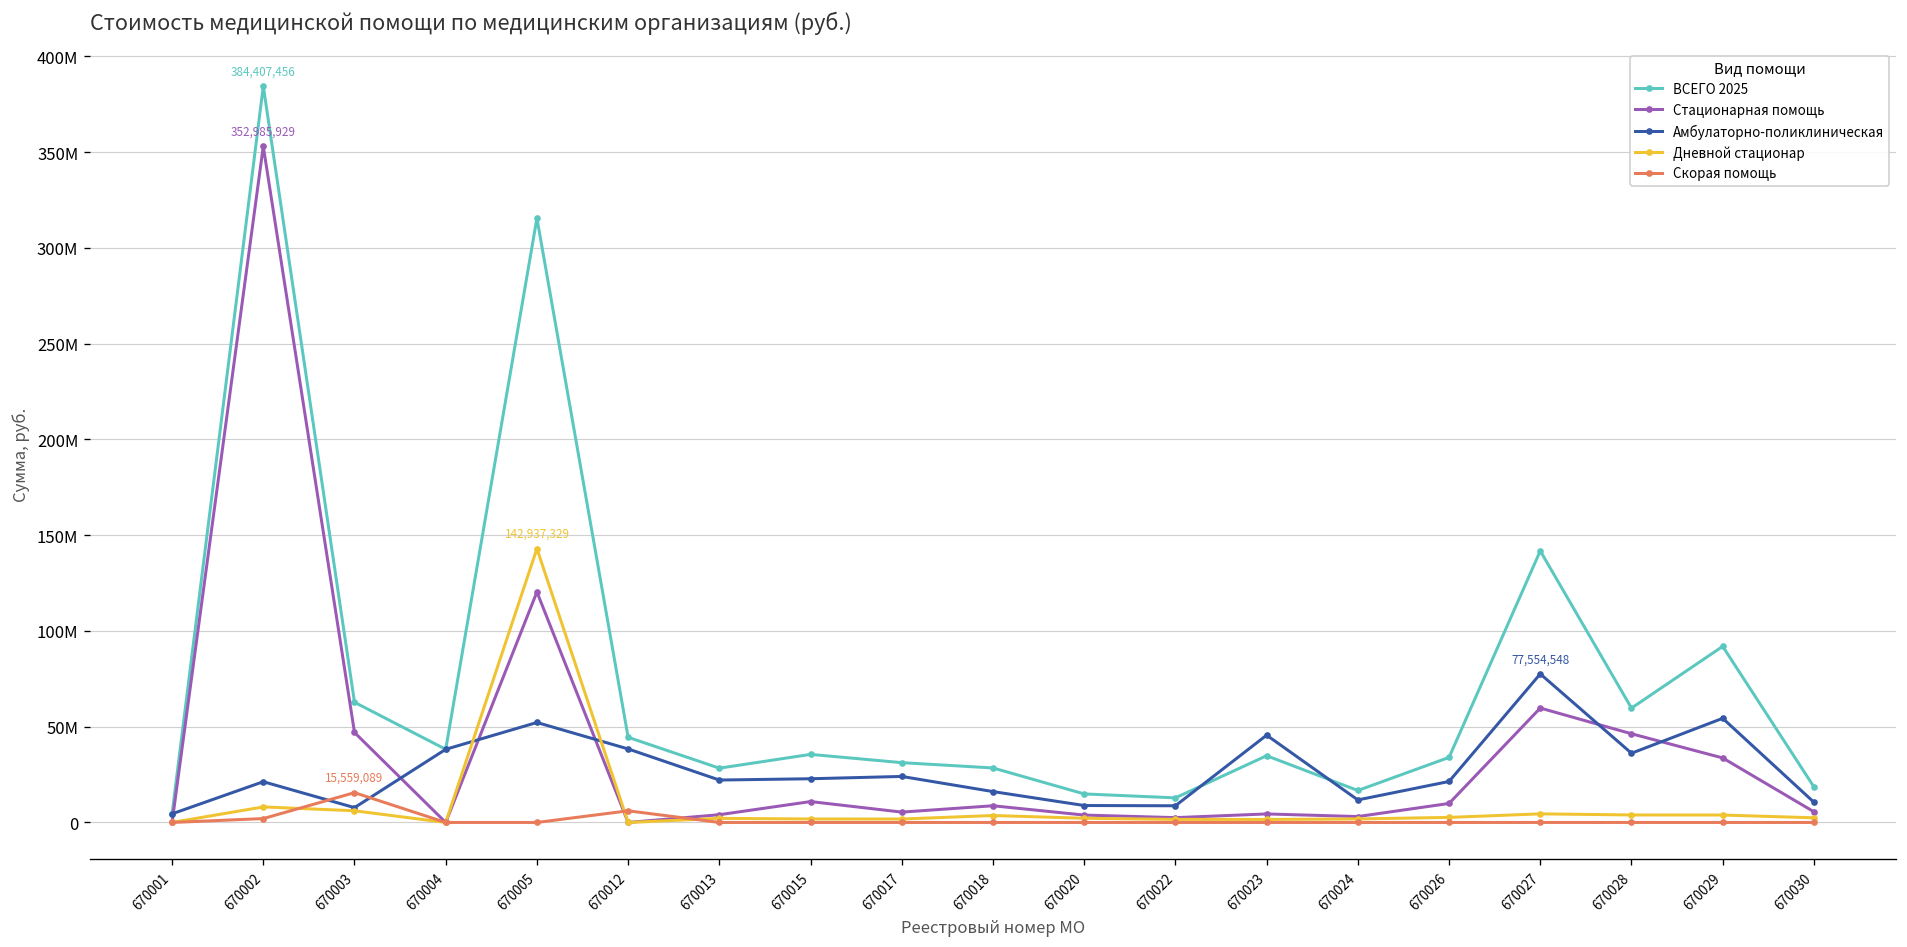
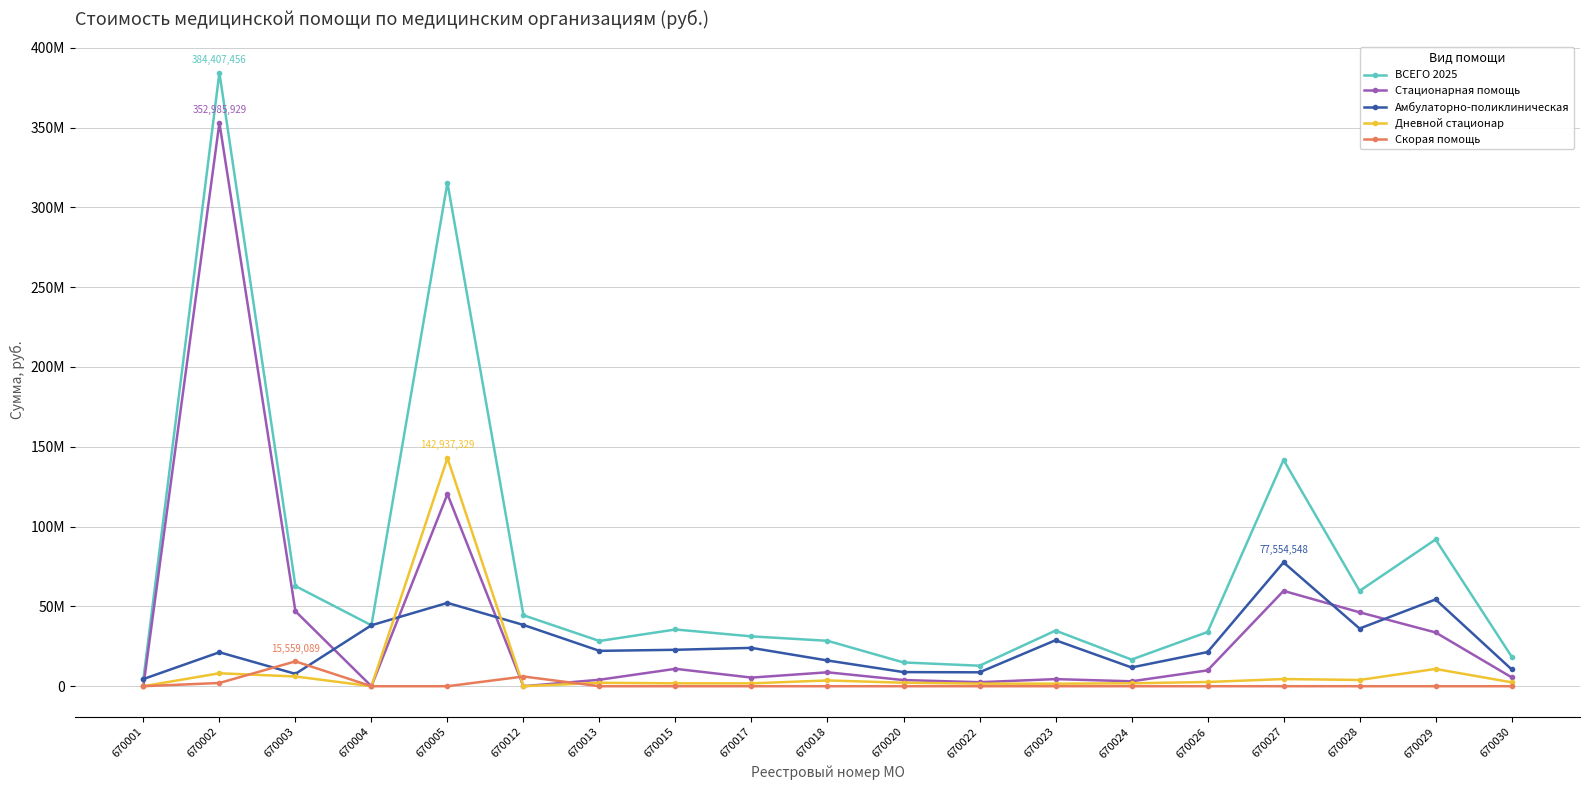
  {
    "ВСЕГО 2025": {
      "670002": "384,407,456"
    },
    "Стационарная помощь": {
      "670002": "352,985,929"
    },
    "Амбулаторно-поликлиническая": {
      "670002": "21000000",
      "670003": "8000000",
      "670005": "52000000",
      "670012": "38000000",
      "670013": "22000000",
      "670015": "23000000",
      "670017": "24000000",
      "670018": "16000000",
      "670020": "9000000",
      "670022": "9000000",
-     "670023": "46000000",
+     "670023": "29000000",
      "670024": "12000000",
      "670026": "21000000",
      "670028": "36000000",
      "670029": "54000000",
      "670030": "11000000"
    },
    "Дневной стационар": {
      "670002": "8000000",
      "670003": "6000000",
      "670013": "2000000",
      "670015": "2000000",
      "670017": "2000000",
      "670018": "4000000",
      "670020": "2000000",
      "670026": "3000000",
      "670027": "4000000",
      "670028": "4000000",
-     "670029": "4000000",
+     "670029": "11000000",
      "670030": "2000000"
    },
    "Скорая помощь": {
      "670003": "15,559,089"
    }
  }
